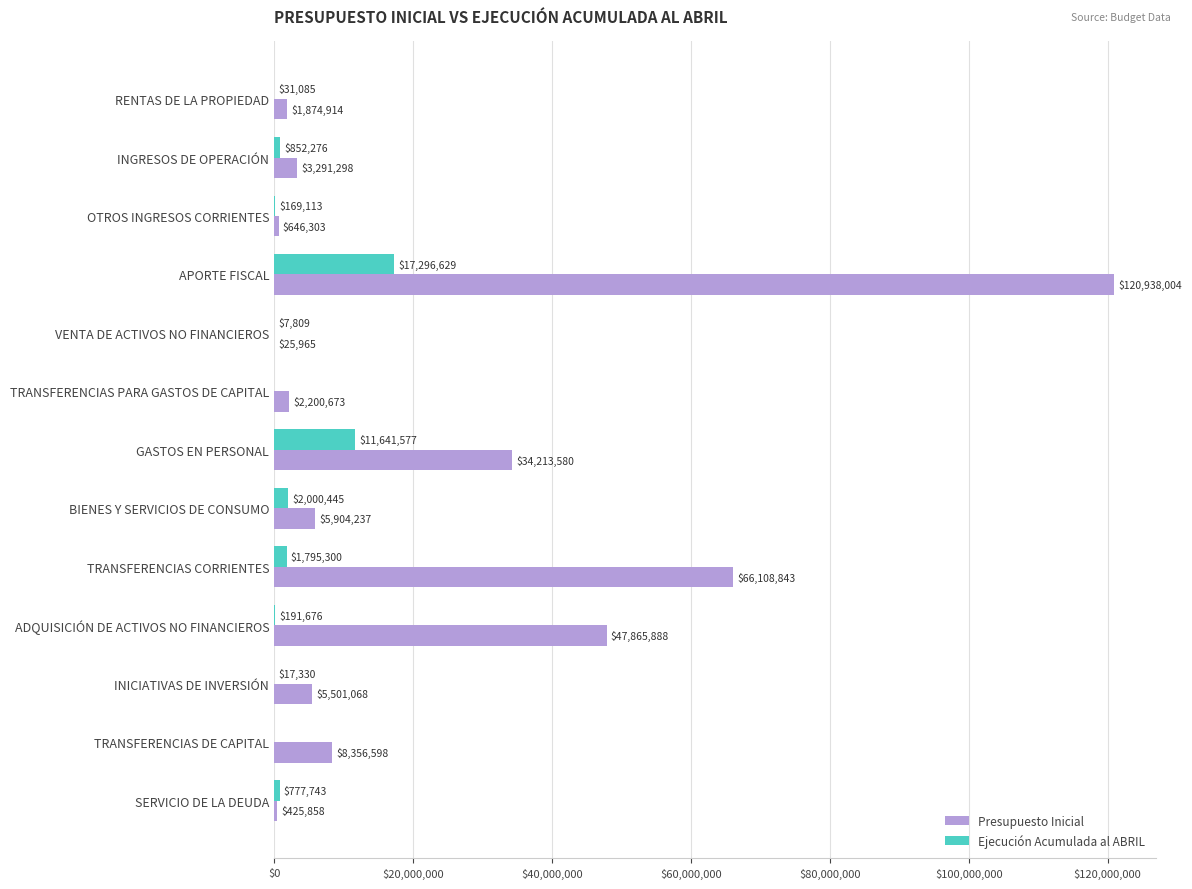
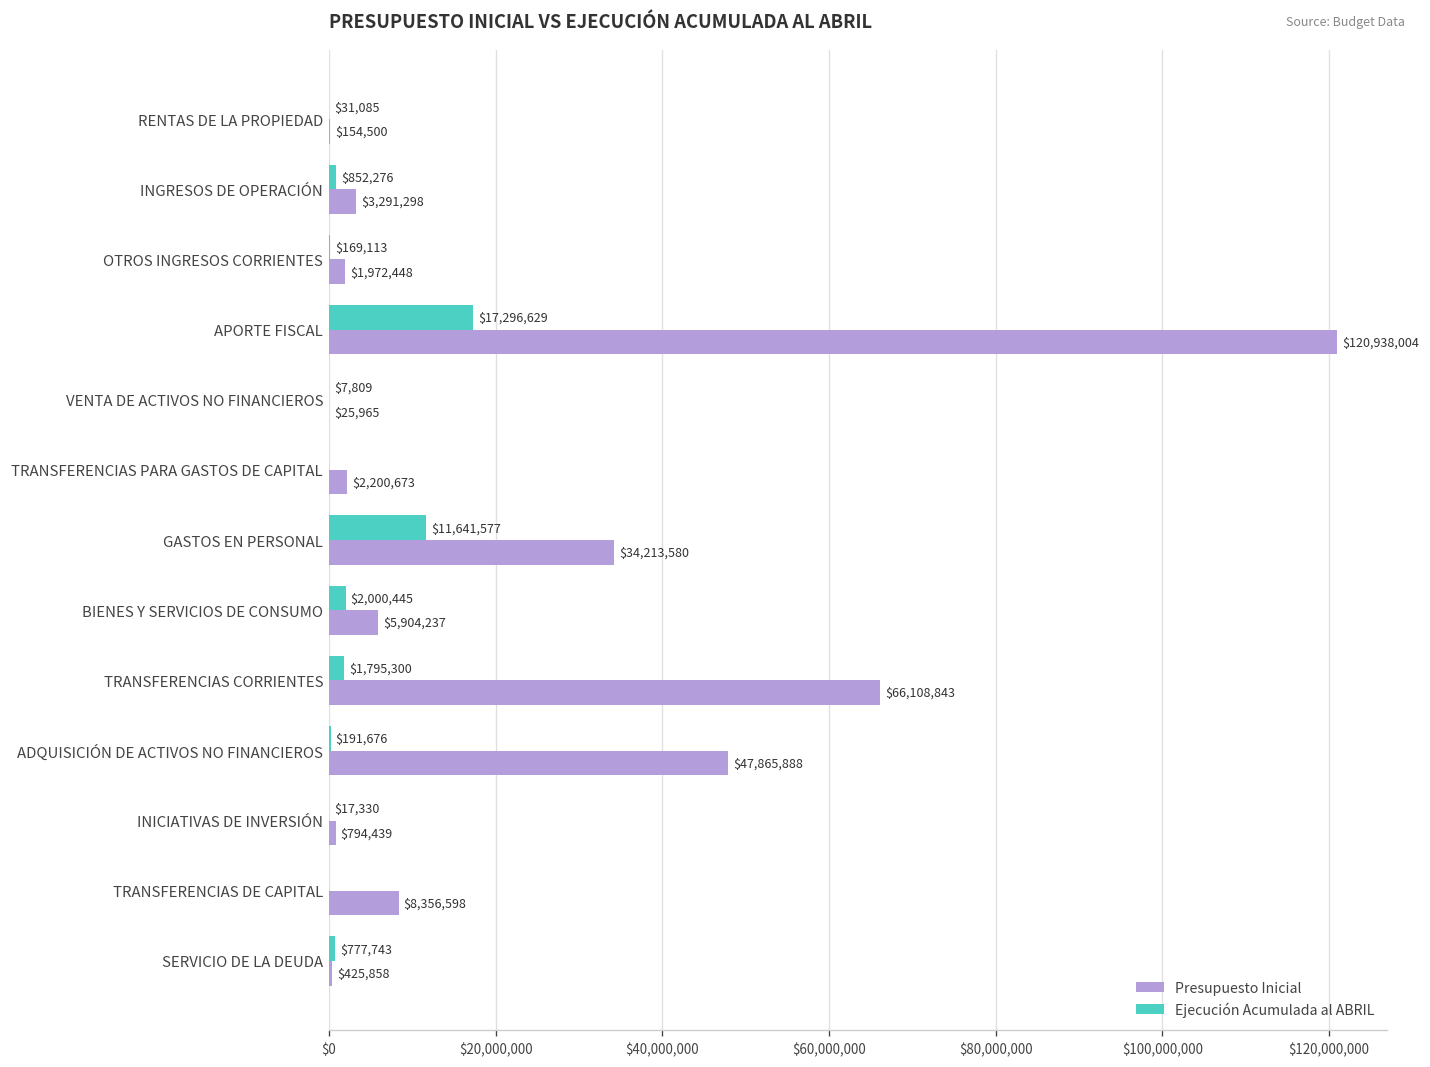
  {
    "Presupuesto Inicial": {
-     "RENTAS DE LA PROPIEDAD": "$1,874,914",
+     "RENTAS DE LA PROPIEDAD": "$154,500",
      "INGRESOS DE OPERACIÓN": "$3,291,298",
-     "OTROS INGRESOS CORRIENTES": "$646,303",
+     "OTROS INGRESOS CORRIENTES": "$1,972,448",
      "APORTE FISCAL": "$120,938,004",
      "VENTA DE ACTIVOS NO FINANCIEROS": "$25,965",
      "TRANSFERENCIAS PARA GASTOS DE CAPITAL": "$2,200,673",
      "GASTOS EN PERSONAL": "$34,213,580",
      "BIENES Y SERVICIOS DE CONSUMO": "$5,904,237",
      "TRANSFERENCIAS CORRIENTES": "$66,108,843",
      "ADQUISICIÓN DE ACTIVOS NO FINANCIEROS": "$47,865,888",
-     "INICIATIVAS DE INVERSIÓN": "$5,501,068",
+     "INICIATIVAS DE INVERSIÓN": "$794,439",
      "TRANSFERENCIAS DE CAPITAL": "$8,356,598",
      "SERVICIO DE LA DEUDA": "$425,858"
    },
    "Ejecución Acumulada al ABRIL": {
      "RENTAS DE LA PROPIEDAD": "$31,085",
      "INGRESOS DE OPERACIÓN": "$852,276",
      "OTROS INGRESOS CORRIENTES": "$169,113",
      "APORTE FISCAL": "$17,296,629",
      "VENTA DE ACTIVOS NO FINANCIEROS": "$7,809",
      "GASTOS EN PERSONAL": "$11,641,577",
      "BIENES Y SERVICIOS DE CONSUMO": "$2,000,445",
      "TRANSFERENCIAS CORRIENTES": "$1,795,300",
      "ADQUISICIÓN DE ACTIVOS NO FINANCIEROS": "$191,676",
      "INICIATIVAS DE INVERSIÓN": "$17,330",
      "SERVICIO DE LA DEUDA": "$777,743"
    }
  }
